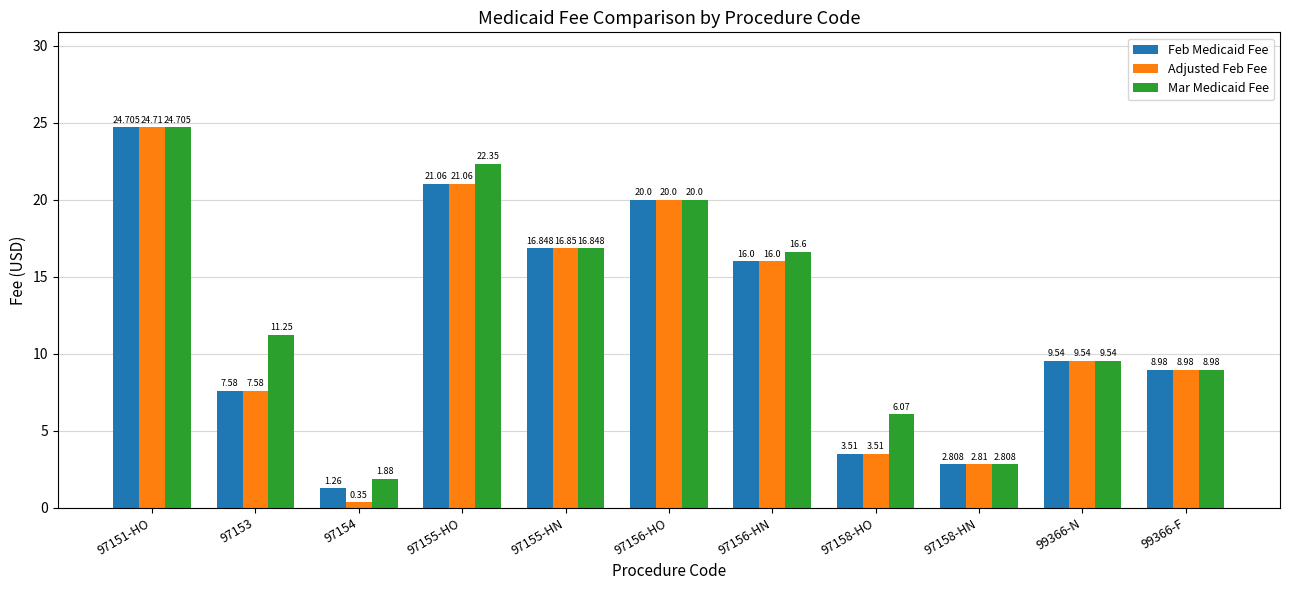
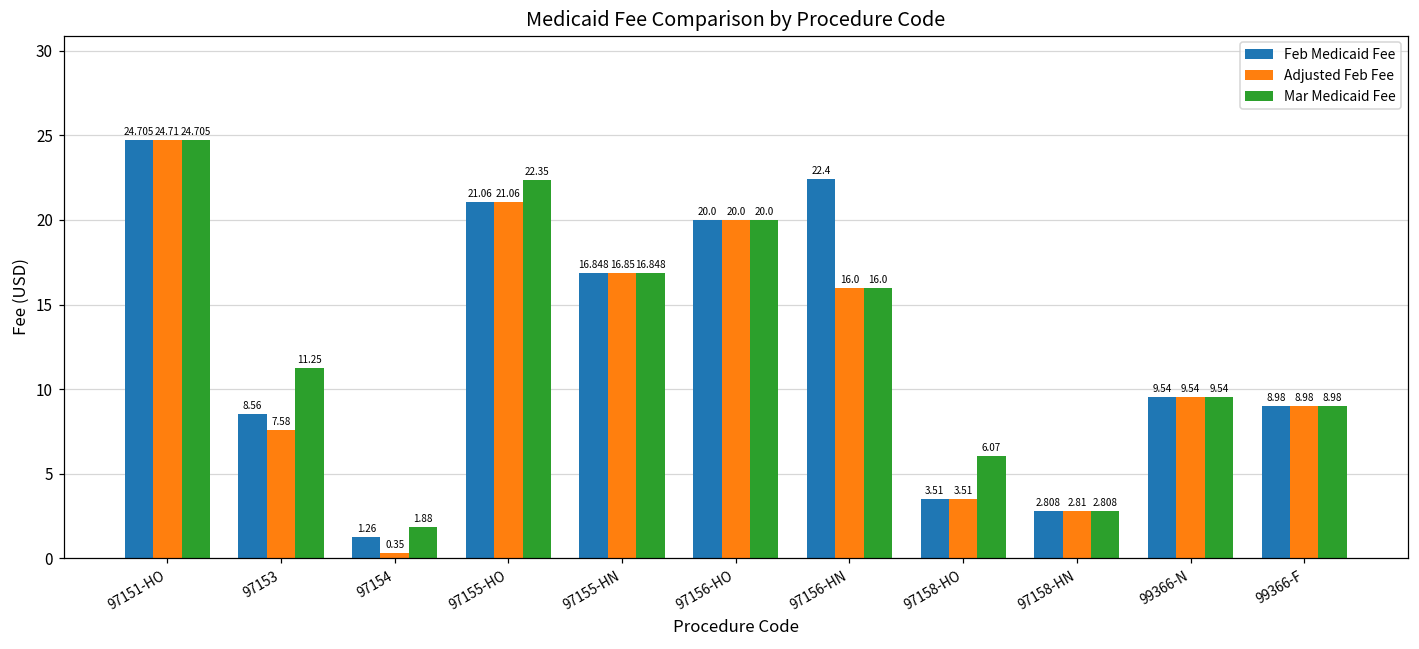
  {
    "Feb Medicaid Fee": {
      "97151-HO": 24.705,
-     "97153": 7.58,
+     "97153": 8.56,
      "97154": 1.26,
      "97155-HO": 21.06,
      "97155-HN": 16.848,
      "97156-HO": 20.0,
-     "97156-HN": 16.0,
+     "97156-HN": 22.4,
      "97158-HO": 3.51,
      "97158-HN": 2.808,
      "99366-N": 9.54,
      "99366-F": 8.98
    },
    "Adjusted Feb Fee": {
      "97151-HO": 24.71,
      "97153": 7.58,
      "97154": 0.35,
      "97155-HO": 21.06,
      "97155-HN": 16.85,
      "97156-HO": 20.0,
      "97156-HN": 16.0,
      "97158-HO": 3.51,
      "97158-HN": 2.81,
      "99366-N": 9.54,
      "99366-F": 8.98
    },
    "Mar Medicaid Fee": {
      "97151-HO": 24.705,
      "97153": 11.25,
      "97154": 1.88,
      "97155-HO": 22.35,
      "97155-HN": 16.848,
      "97156-HO": 20.0,
-     "97156-HN": 16.6,
+     "97156-HN": 16.0,
      "97158-HO": 6.07,
      "97158-HN": 2.808,
      "99366-N": 9.54,
      "99366-F": 8.98
    }
  }
